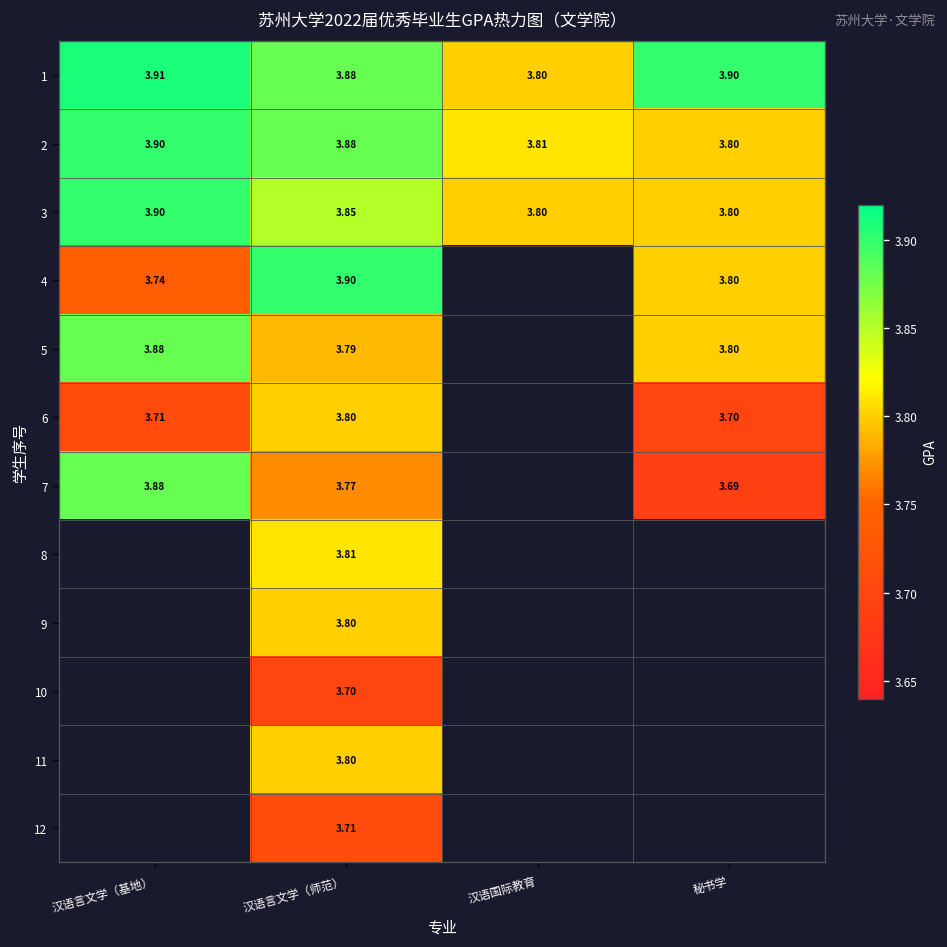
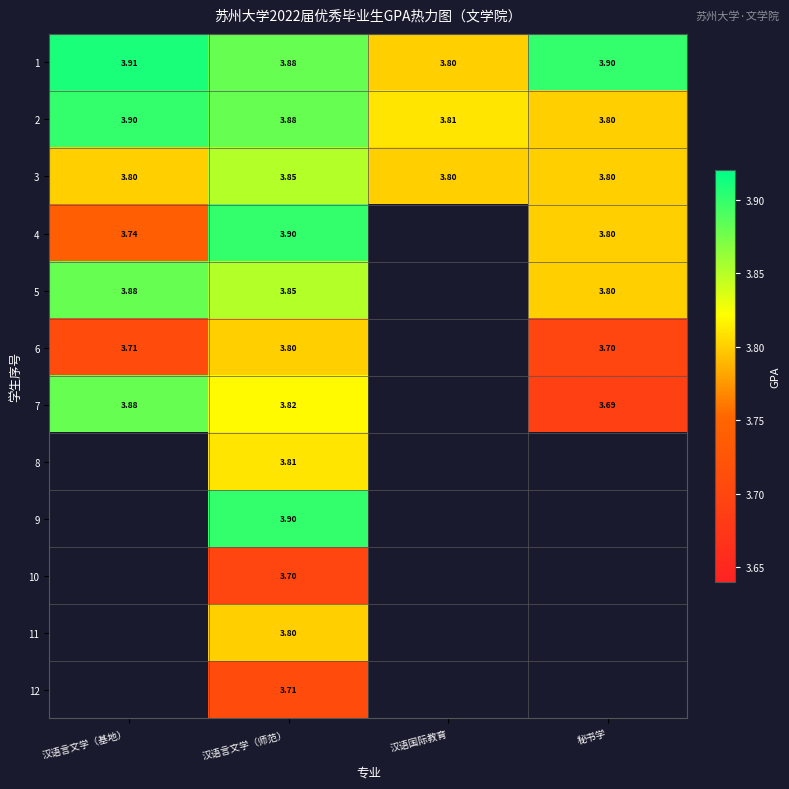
  {
    "1": {
      "汉语言文学（基地）": 3.91,
      "汉语言文学（师范）": 3.88,
      "汉语国际教育": 3.80,
      "秘书学": 3.90
    },
    "2": {
      "汉语言文学（基地）": 3.90,
      "汉语言文学（师范）": 3.88,
      "汉语国际教育": 3.81,
      "秘书学": 3.80
    },
    "3": {
-     "汉语言文学（基地）": 3.90,
+     "汉语言文学（基地）": 3.80,
      "汉语言文学（师范）": 3.85,
      "汉语国际教育": 3.80,
      "秘书学": 3.80
    },
    "4": {
      "汉语言文学（基地）": 3.74,
      "汉语言文学（师范）": 3.90,
      "秘书学": 3.80
    },
    "5": {
      "汉语言文学（基地）": 3.88,
-     "汉语言文学（师范）": 3.79,
+     "汉语言文学（师范）": 3.85,
      "秘书学": 3.80
    },
    "6": {
      "汉语言文学（基地）": 3.71,
      "汉语言文学（师范）": 3.80,
      "秘书学": 3.70
    },
    "7": {
      "汉语言文学（基地）": 3.88,
-     "汉语言文学（师范）": 3.77,
+     "汉语言文学（师范）": 3.82,
      "秘书学": 3.69
    },
    "8": {
      "汉语言文学（师范）": 3.81
    },
    "9": {
-     "汉语言文学（师范）": 3.80
+     "汉语言文学（师范）": 3.90
    },
    "10": {
      "汉语言文学（师范）": 3.70
    },
    "11": {
      "汉语言文学（师范）": 3.80
    },
    "12": {
      "汉语言文学（师范）": 3.71
    }
  }
